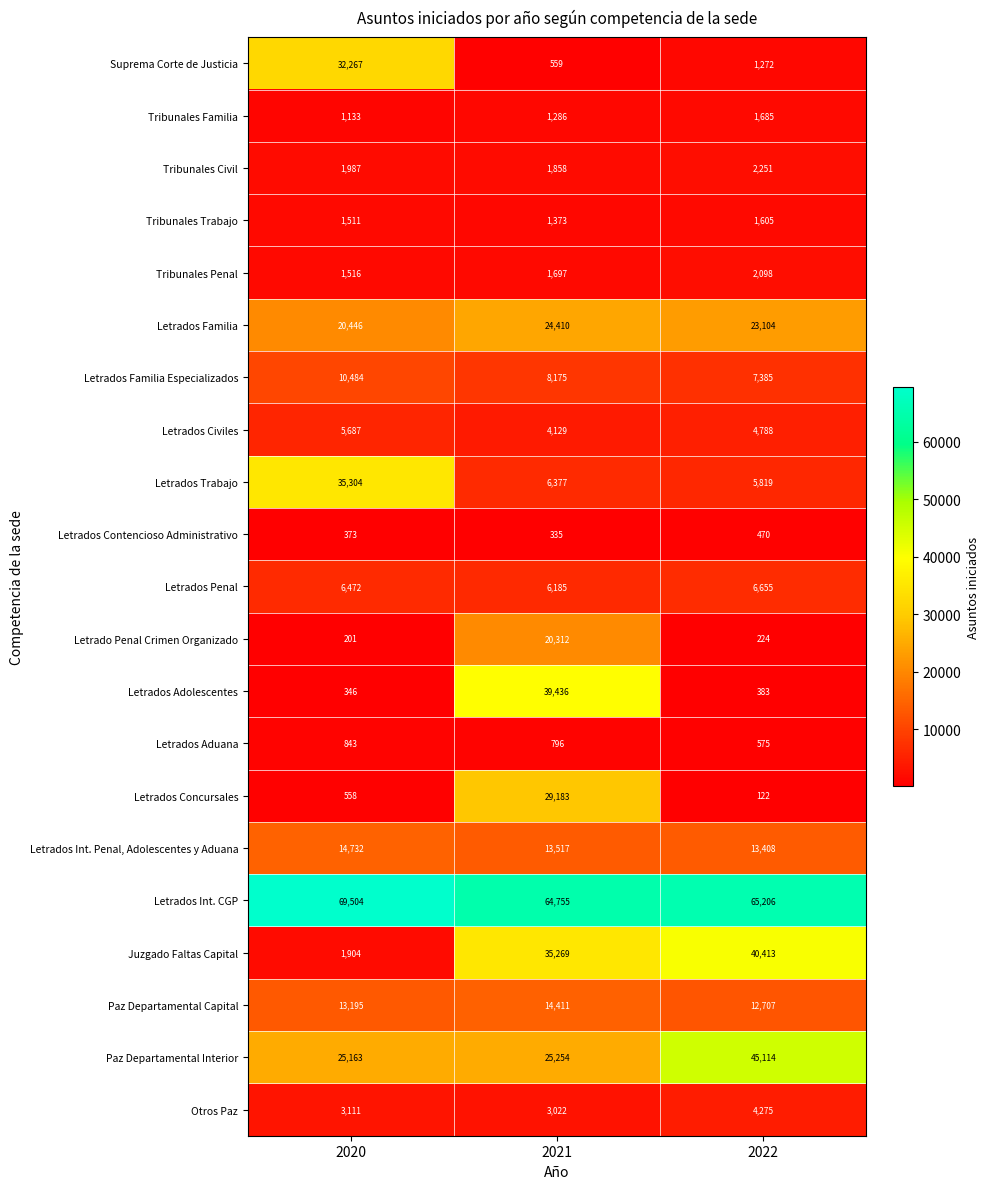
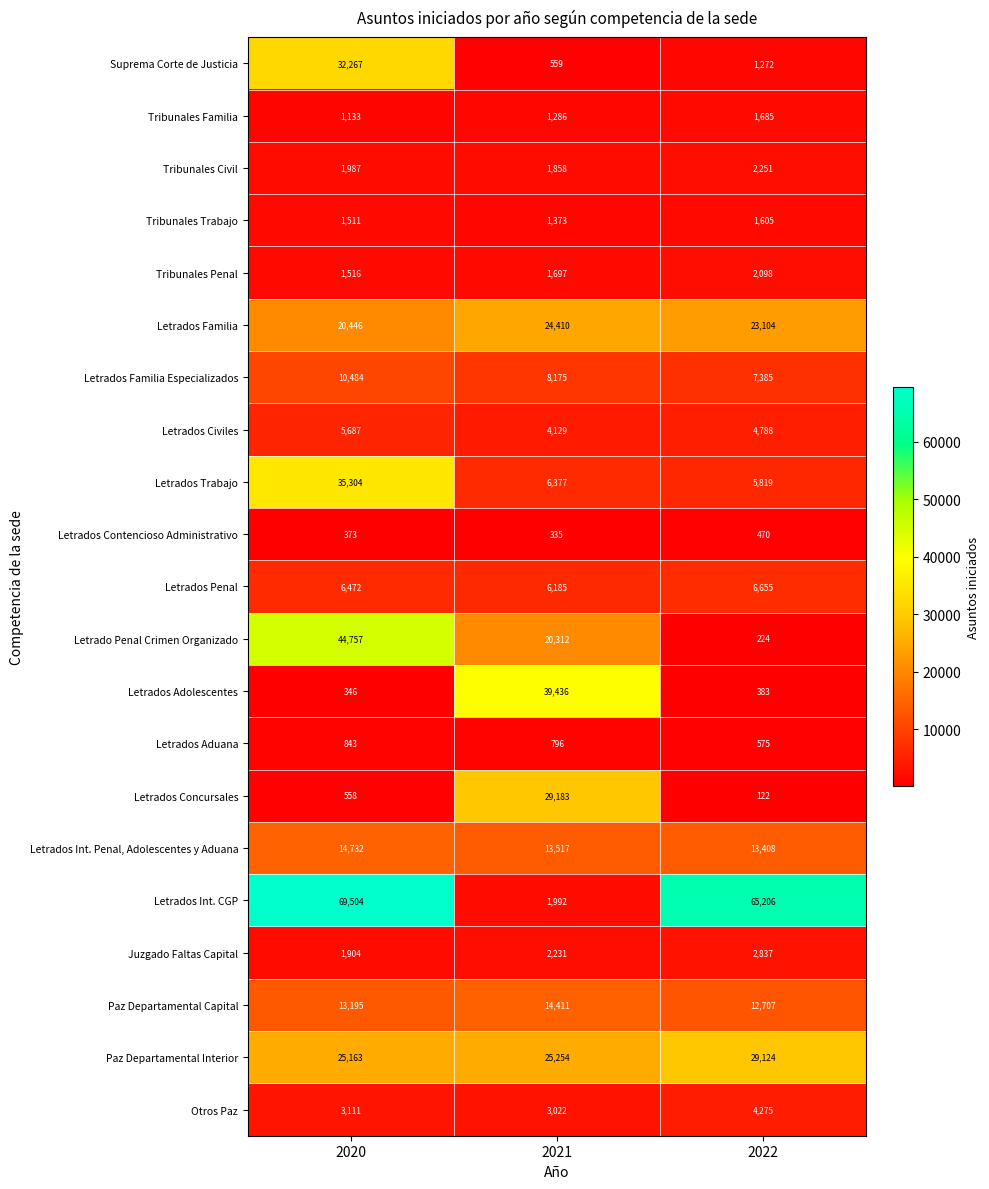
  {
    "Suprema Corte de Justicia": {
      "2020": "32,267",
      "2021": "559",
      "2022": "1,272"
    },
    "Tribunales Familia": {
      "2020": "1,133",
      "2021": "1,286",
      "2022": "1,685"
    },
    "Tribunales Civil": {
      "2020": "1,987",
      "2021": "1,858",
      "2022": "2,251"
    },
    "Tribunales Trabajo": {
      "2020": "1,511",
      "2021": "1,373",
      "2022": "1,605"
    },
    "Tribunales Penal": {
      "2020": "1,516",
      "2021": "1,697",
      "2022": "2,098"
    },
    "Letrados Familia": {
      "2020": "20,446",
      "2021": "24,410",
      "2022": "23,104"
    },
    "Letrados Familia Especializados": {
      "2020": "10,484",
      "2021": "8,175",
      "2022": "7,385"
    },
    "Letrados Civiles": {
      "2020": "5,687",
      "2021": "4,129",
      "2022": "4,788"
    },
    "Letrados Trabajo": {
      "2020": "35,304",
      "2021": "6,377",
      "2022": "5,819"
    },
    "Letrados Contencioso Administrativo": {
      "2020": "373",
      "2021": "335",
      "2022": "470"
    },
    "Letrados Penal": {
      "2020": "6,472",
      "2021": "6,185",
      "2022": "6,655"
    },
    "Letrado Penal Crimen Organizado": {
-     "2020": "201",
+     "2020": "44,757",
      "2021": "20,312",
      "2022": "224"
    },
    "Letrados Adolescentes": {
      "2020": "346",
      "2021": "39,436",
      "2022": "383"
    },
    "Letrados Aduana": {
      "2020": "843",
      "2021": "796",
      "2022": "575"
    },
    "Letrados Concursales": {
      "2020": "558",
      "2021": "29,183",
      "2022": "122"
    },
    "Letrados Int. Penal, Adolescentes y Aduana": {
      "2020": "14,732",
      "2021": "13,517",
      "2022": "13,408"
    },
    "Letrados Int. CGP": {
      "2020": "69,504",
-     "2021": "64,755",
+     "2021": "1,992",
      "2022": "65,206"
    },
    "Juzgado Faltas Capital": {
      "2020": "1,904",
-     "2021": "35,269",
-     "2022": "40,413"
+     "2021": "2,231",
+     "2022": "2,837"
    },
    "Paz Departamental Capital": {
      "2020": "13,195",
      "2021": "14,411",
      "2022": "12,707"
    },
    "Paz Departamental Interior": {
      "2020": "25,163",
      "2021": "25,254",
-     "2022": "45,114"
+     "2022": "29,124"
    },
    "Otros Paz": {
      "2020": "3,111",
      "2021": "3,022",
      "2022": "4,275"
    }
  }
